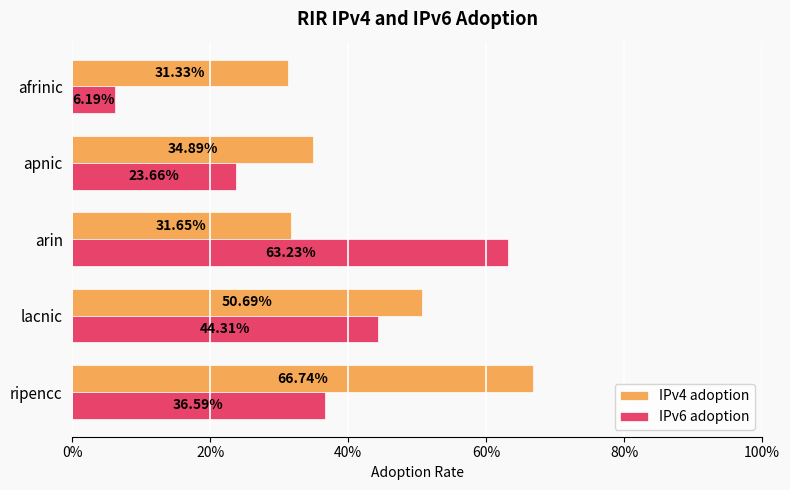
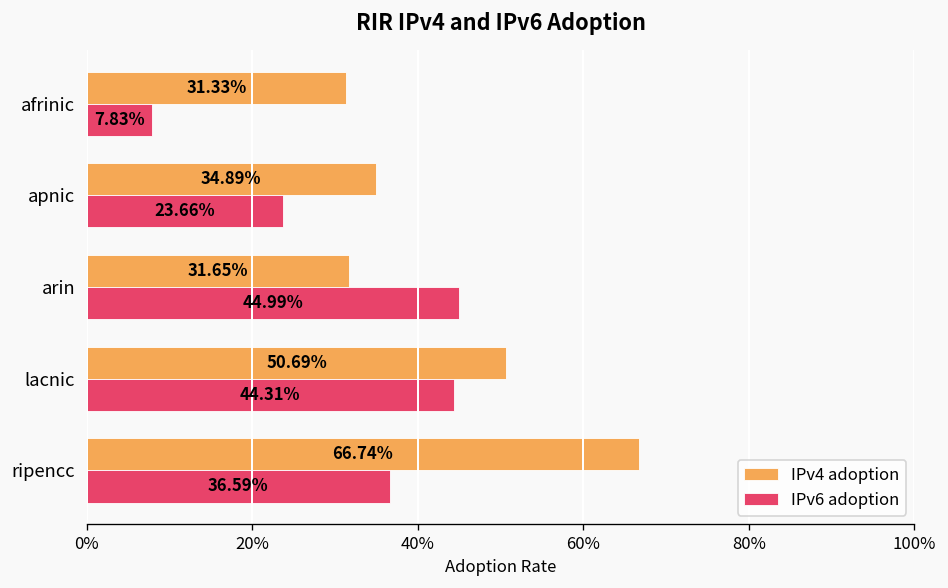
  {
    "IPv4 adoption": {
      "afrinic": "31.33%",
      "apnic": "34.89%",
      "arin": "31.65%",
      "lacnic": "50.69%",
      "ripencc": "66.74%"
    },
    "IPv6 adoption": {
-     "afrinic": "6.19%",
+     "afrinic": "7.83%",
      "apnic": "23.66%",
-     "arin": "63.23%",
+     "arin": "44.99%",
      "lacnic": "44.31%",
      "ripencc": "36.59%"
    }
  }
